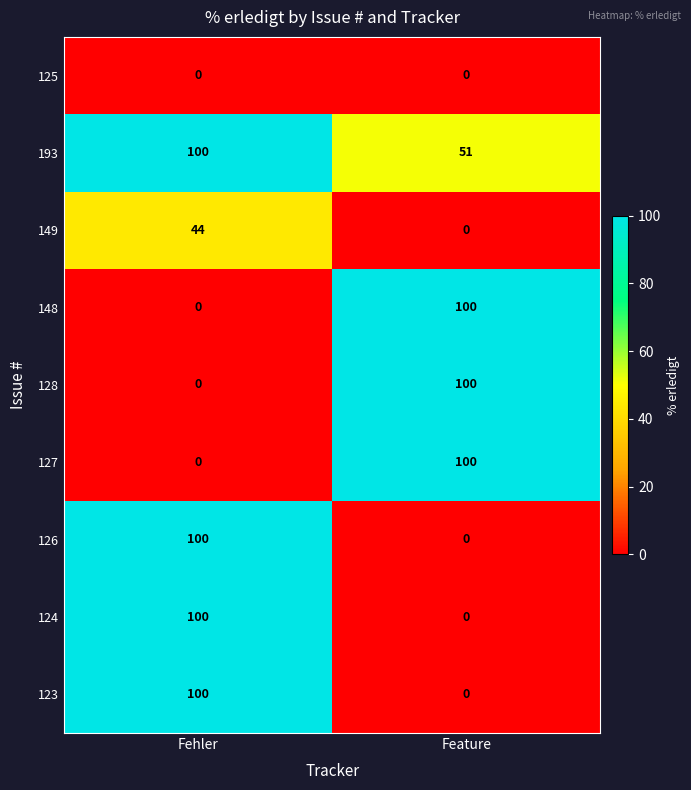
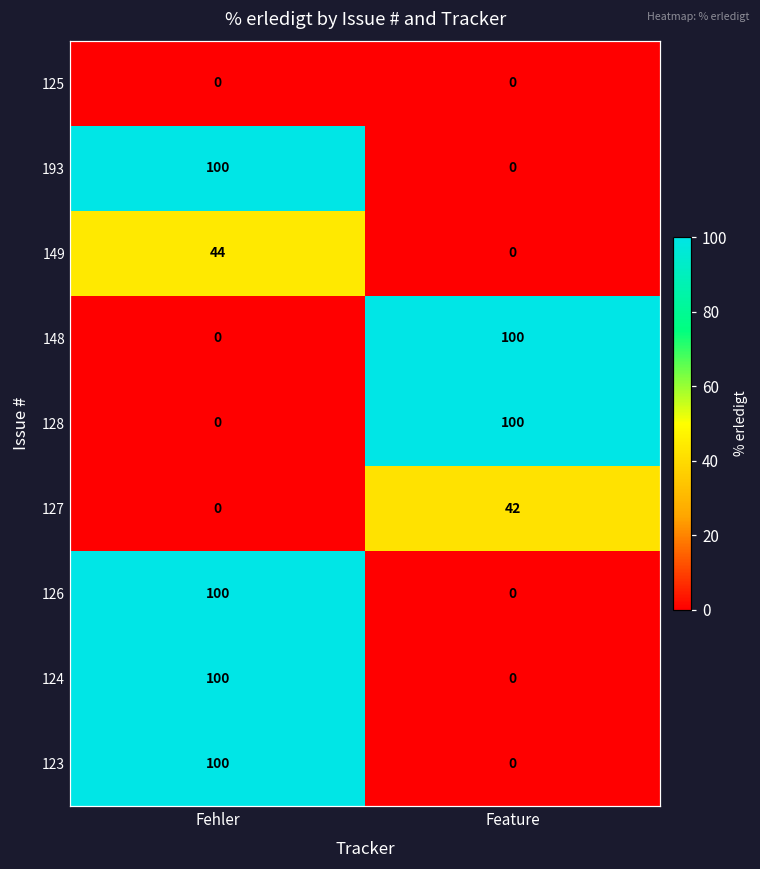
  {
    "125": {
      "Fehler": 0,
      "Feature": 0
    },
    "193": {
      "Fehler": 100,
-     "Feature": 51
+     "Feature": 0
    },
    "149": {
      "Fehler": 44,
      "Feature": 0
    },
    "148": {
      "Fehler": 0,
      "Feature": 100
    },
    "128": {
      "Fehler": 0,
      "Feature": 100
    },
    "127": {
      "Fehler": 0,
-     "Feature": 100
+     "Feature": 42
    },
    "126": {
      "Fehler": 100,
      "Feature": 0
    },
    "124": {
      "Fehler": 100,
      "Feature": 0
    },
    "123": {
      "Fehler": 100,
      "Feature": 0
    }
  }
